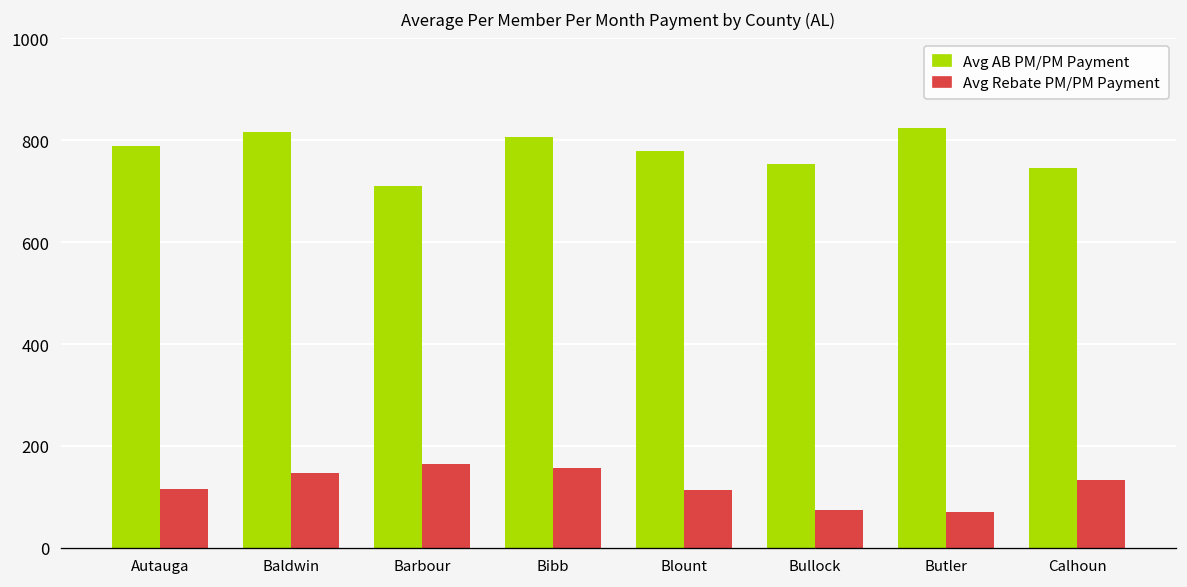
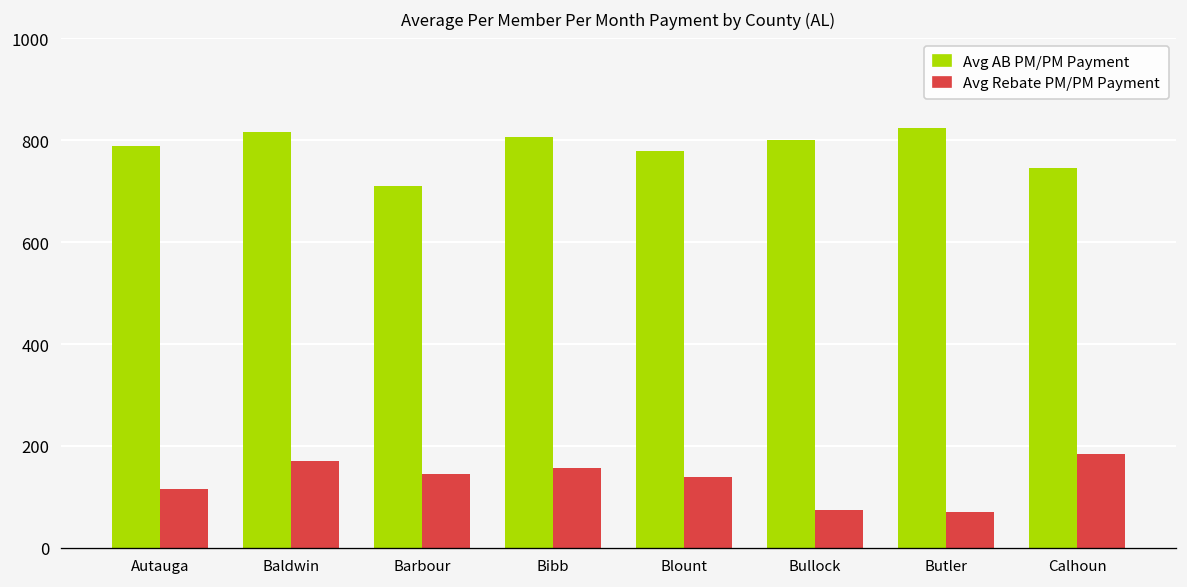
  {
    "Avg AB PM/PM Payment": {
      "Autauga": 790,
      "Baldwin": 820,
      "Barbour": 710,
      "Bibb": 810,
      "Blount": 780,
-     "Bullock": 750,
+     "Bullock": 800,
      "Butler": 830,
      "Calhoun": 750
    },
    "Avg Rebate PM/PM Payment": {
      "Autauga": 120,
-     "Baldwin": 150,
-     "Barbour": 170,
+     "Baldwin": 170,
+     "Barbour": 140,
      "Bibb": 160,
-     "Blount": 110,
+     "Blount": 140,
      "Bullock": 70,
      "Butler": 70,
-     "Calhoun": 130
+     "Calhoun": 180
    }
  }
